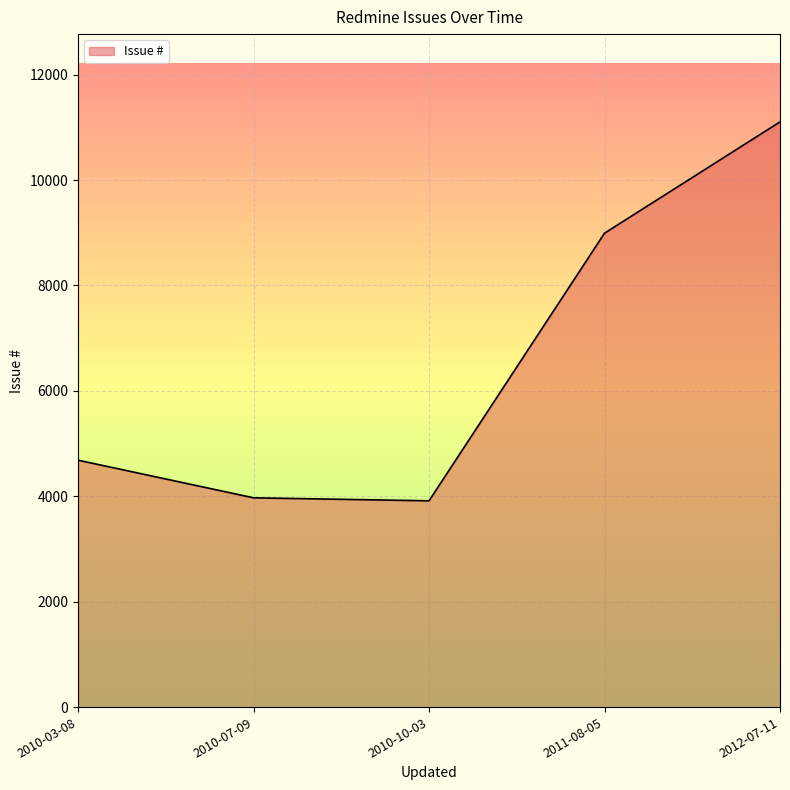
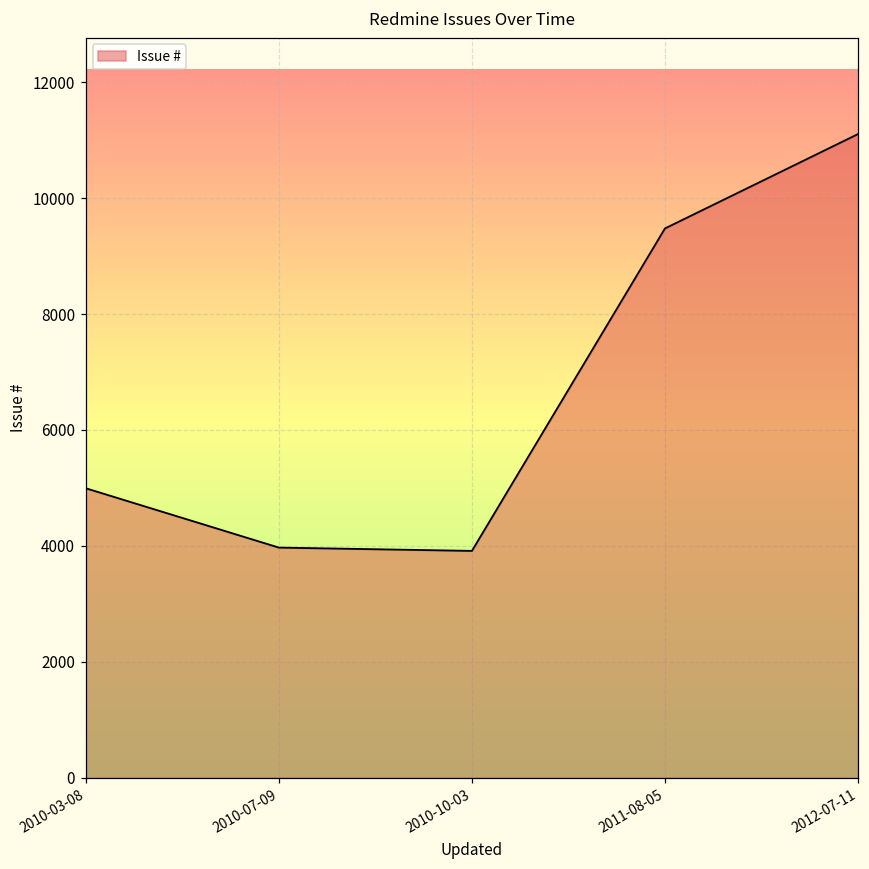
  {
-   "2010-03-08": 4700,
+   "2010-03-08": 5000,
    "2010-07-09": 4000,
    "2010-10-03": 3900,
-   "2011-08-05": 9000,
+   "2011-08-05": 9500,
    "2012-07-11": 11100
  }
